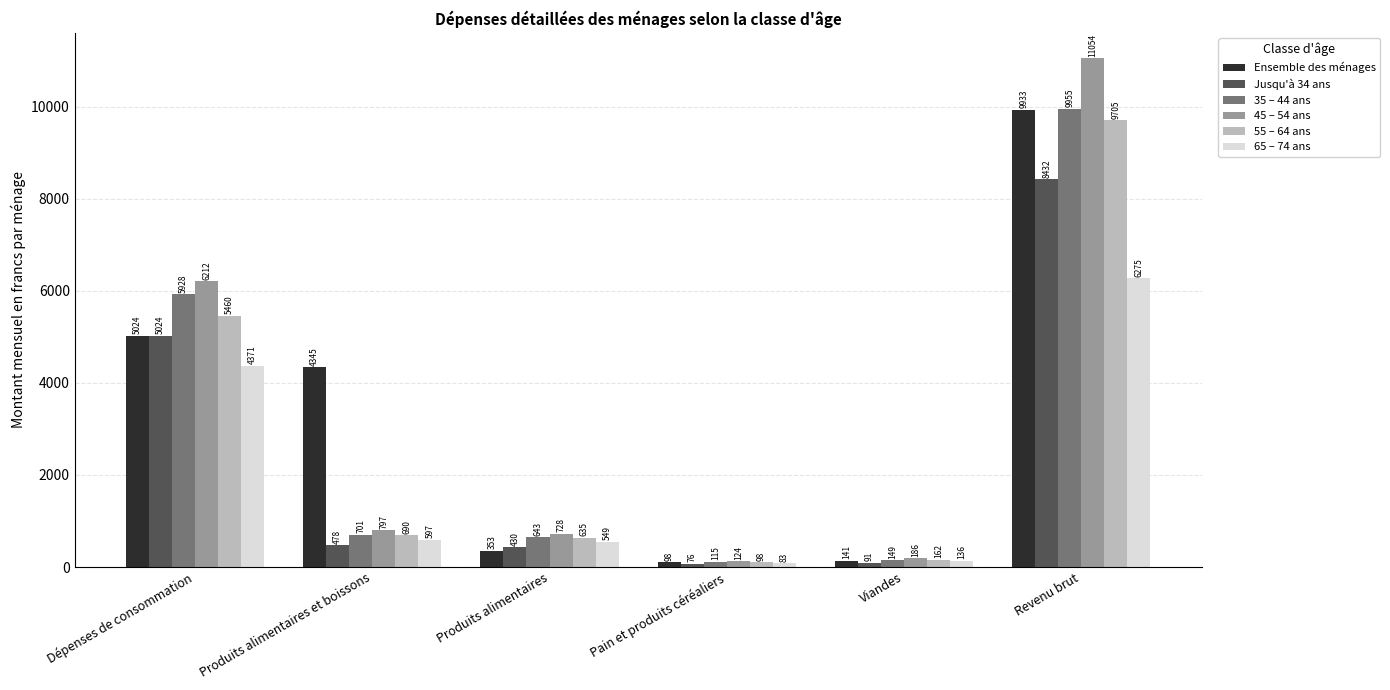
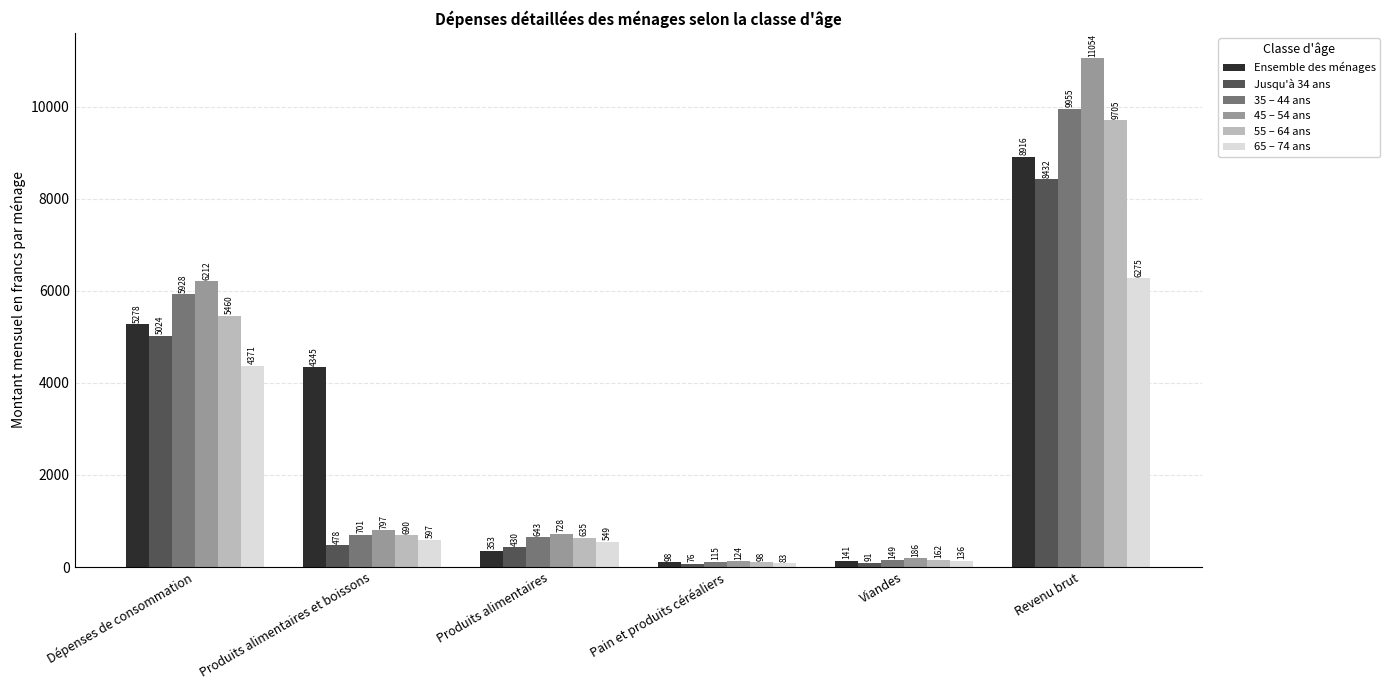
  {
    "Ensemble des ménages": {
-     "Dépenses de consommation": 5024,
+     "Dépenses de consommation": 5278,
      "Produits alimentaires et boissons": 4345,
      "Produits alimentaires": 353,
      "Pain et produits céréaliers": 98,
      "Viandes": 141,
-     "Revenu brut": 9933
+     "Revenu brut": 8916
    }
  }
